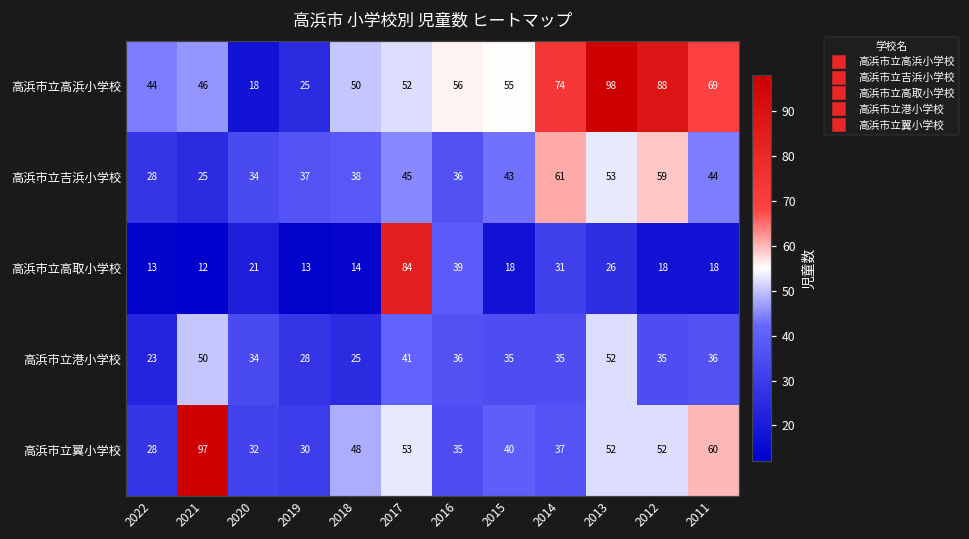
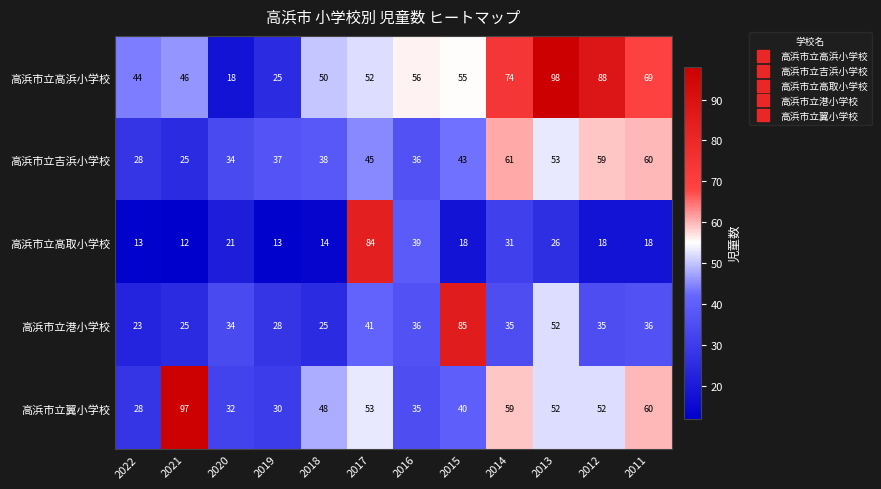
  {
    "高浜市立高浜小学校": {
      "2022": 44,
      "2021": 46,
      "2020": 18,
      "2019": 25,
      "2018": 50,
      "2017": 52,
      "2016": 56,
      "2015": 55,
      "2014": 74,
      "2013": 98,
      "2012": 88,
      "2011": 69
    },
    "高浜市立吉浜小学校": {
      "2022": 28,
      "2021": 25,
      "2020": 34,
      "2019": 37,
      "2018": 38,
      "2017": 45,
      "2016": 36,
      "2015": 43,
      "2014": 61,
      "2013": 53,
      "2012": 59,
-     "2011": 44
+     "2011": 60
    },
    "高浜市立高取小学校": {
      "2022": 13,
      "2021": 12,
      "2020": 21,
      "2019": 13,
      "2018": 14,
      "2017": 84,
      "2016": 39,
      "2015": 18,
      "2014": 31,
      "2013": 26,
      "2012": 18,
      "2011": 18
    },
    "高浜市立港小学校": {
      "2022": 23,
-     "2021": 50,
+     "2021": 25,
      "2020": 34,
      "2019": 28,
      "2018": 25,
      "2017": 41,
      "2016": 36,
-     "2015": 35,
+     "2015": 85,
      "2014": 35,
      "2013": 52,
      "2012": 35,
      "2011": 36
    },
    "高浜市立翼小学校": {
      "2022": 28,
      "2021": 97,
      "2020": 32,
      "2019": 30,
      "2018": 48,
      "2017": 53,
      "2016": 35,
      "2015": 40,
-     "2014": 37,
+     "2014": 59,
      "2013": 52,
      "2012": 52,
      "2011": 60
    }
  }
